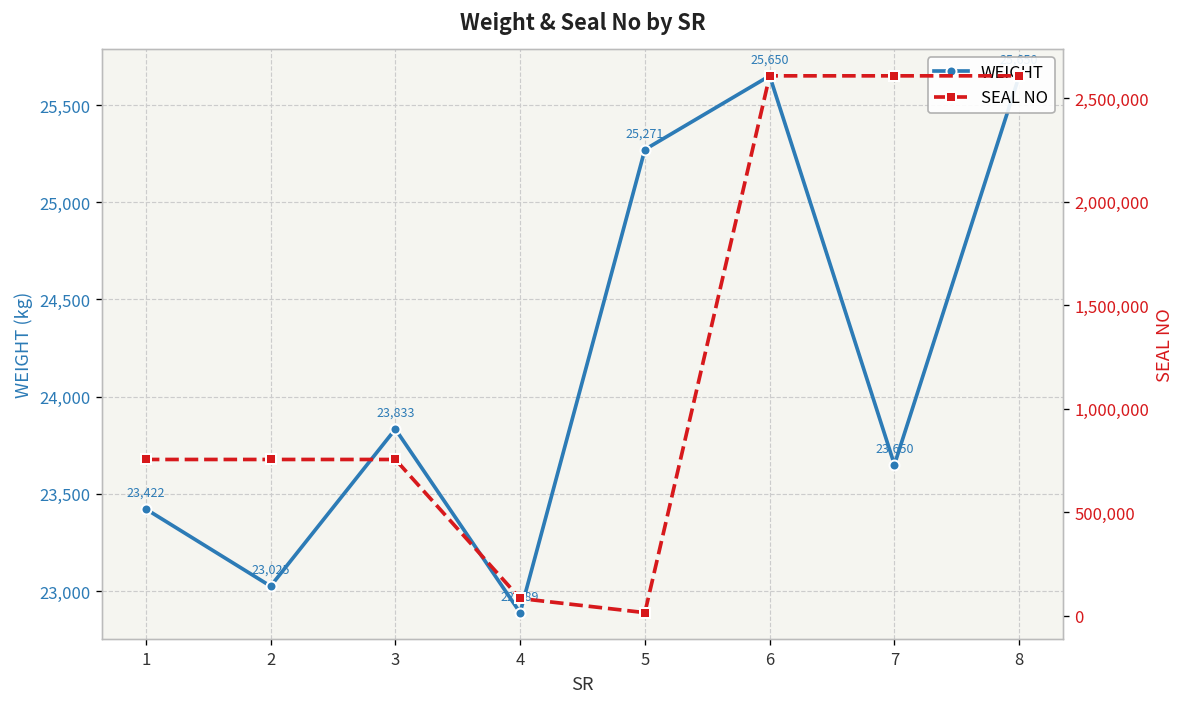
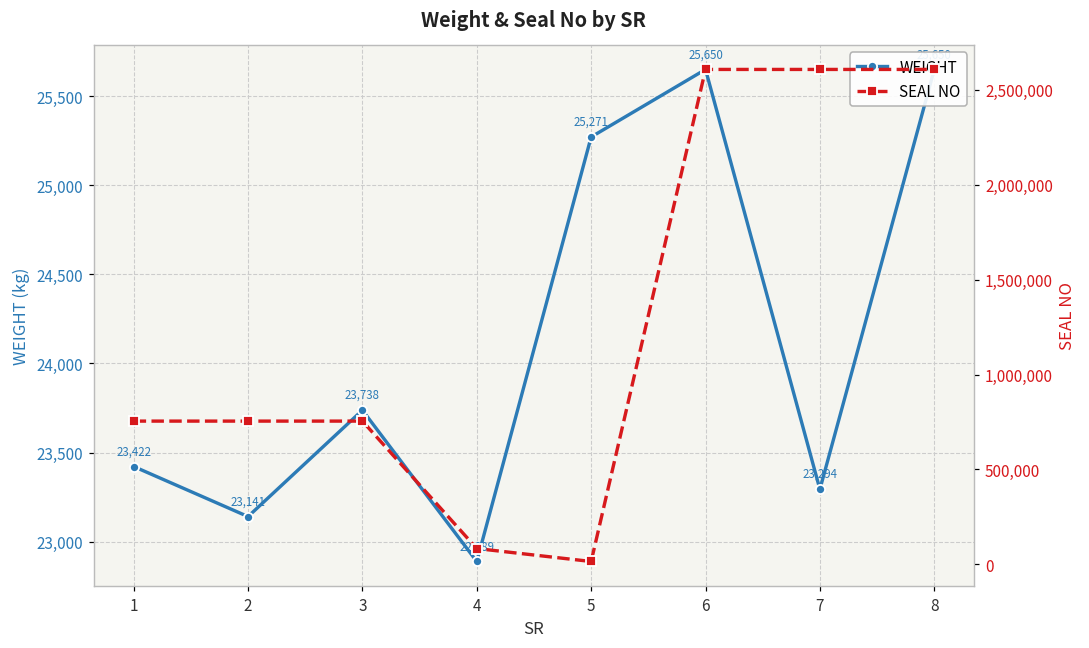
  {
    "WEIGHT": {
      "1": "23,422",
-     "2": "23,025",
-     "3": "23,833",
+     "2": "23,141",
+     "3": "23,738",
      "5": "25,271",
      "6": "25,650",
-     "7": "23,650"
+     "7": "23,294"
    }
  }
